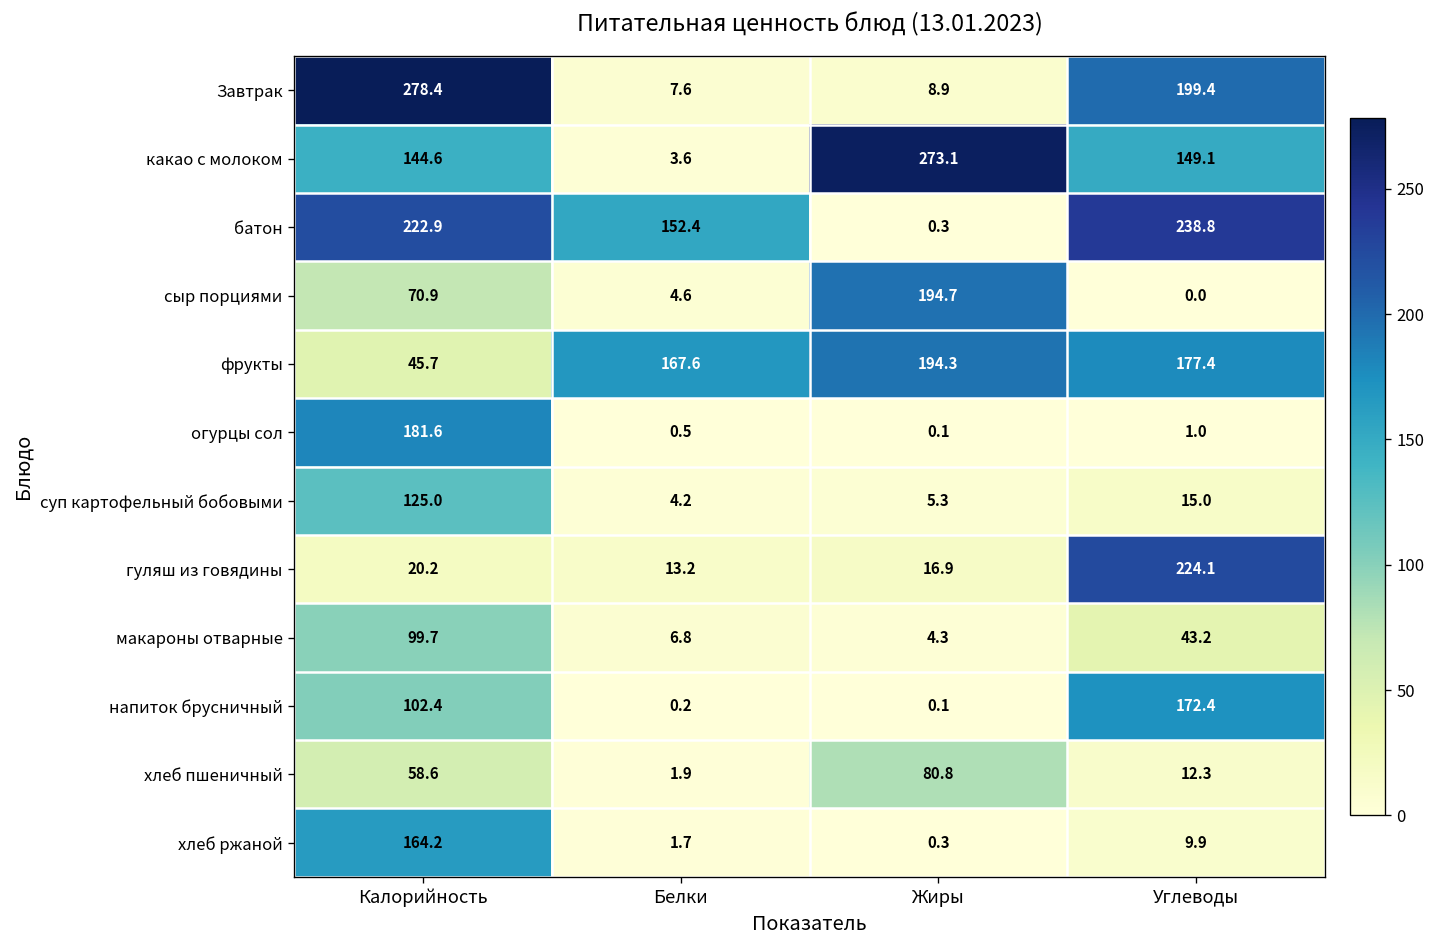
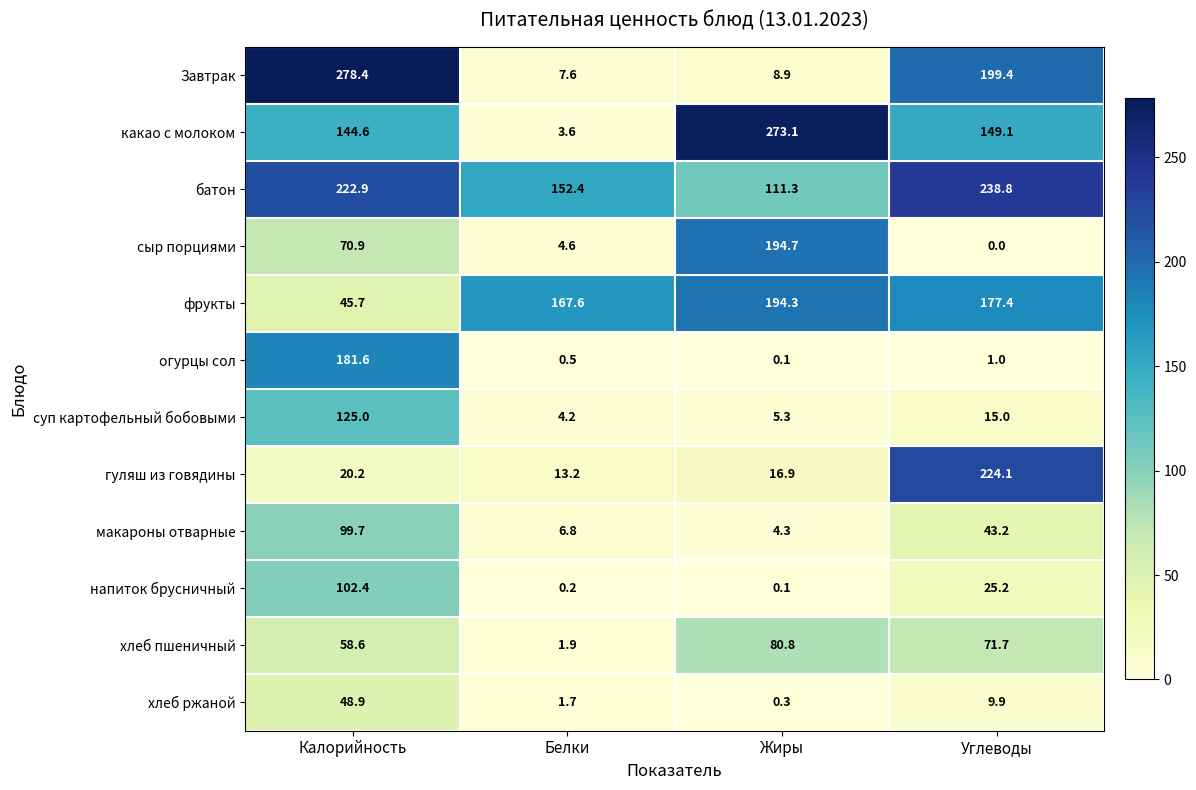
  {
    "Завтрак": {
      "Калорийность": 278.4,
      "Белки": 7.6,
      "Жиры": 8.9,
      "Углеводы": 199.4
    },
    "какао с молоком": {
      "Калорийность": 144.6,
      "Белки": 3.6,
      "Жиры": 273.1,
      "Углеводы": 149.1
    },
    "батон": {
      "Калорийность": 222.9,
      "Белки": 152.4,
-     "Жиры": 0.3,
+     "Жиры": 111.3,
      "Углеводы": 238.8
    },
    "сыр порциями": {
      "Калорийность": 70.9,
      "Белки": 4.6,
      "Жиры": 194.7,
      "Углеводы": 0.0
    },
    "фрукты": {
      "Калорийность": 45.7,
      "Белки": 167.6,
      "Жиры": 194.3,
      "Углеводы": 177.4
    },
    "огурцы сол": {
      "Калорийность": 181.6,
      "Белки": 0.5,
      "Жиры": 0.1,
      "Углеводы": 1.0
    },
    "суп картофельный бобовыми": {
      "Калорийность": 125.0,
      "Белки": 4.2,
      "Жиры": 5.3,
      "Углеводы": 15.0
    },
    "гуляш из говядины": {
      "Калорийность": 20.2,
      "Белки": 13.2,
      "Жиры": 16.9,
      "Углеводы": 224.1
    },
    "макароны отварные": {
      "Калорийность": 99.7,
      "Белки": 6.8,
      "Жиры": 4.3,
      "Углеводы": 43.2
    },
    "напиток брусничный": {
      "Калорийность": 102.4,
      "Белки": 0.2,
      "Жиры": 0.1,
-     "Углеводы": 172.4
+     "Углеводы": 25.2
    },
    "хлеб пшеничный": {
      "Калорийность": 58.6,
      "Белки": 1.9,
      "Жиры": 80.8,
-     "Углеводы": 12.3
+     "Углеводы": 71.7
    },
    "хлеб ржаной": {
-     "Калорийность": 164.2,
+     "Калорийность": 48.9,
      "Белки": 1.7,
      "Жиры": 0.3,
      "Углеводы": 9.9
    }
  }
